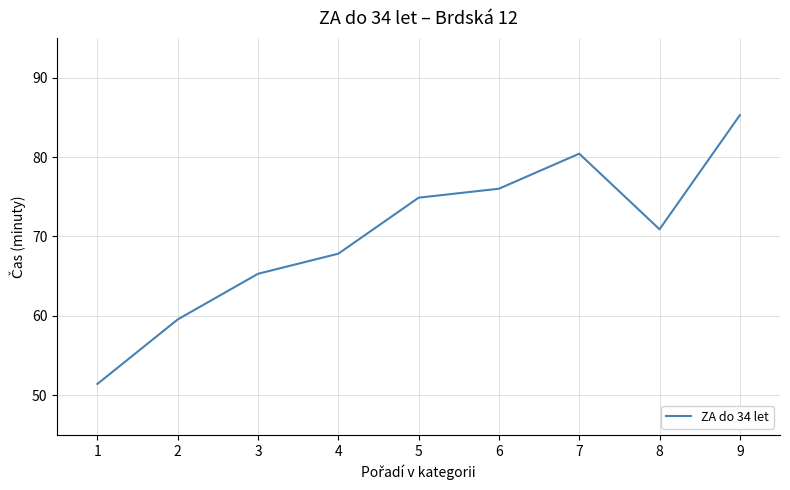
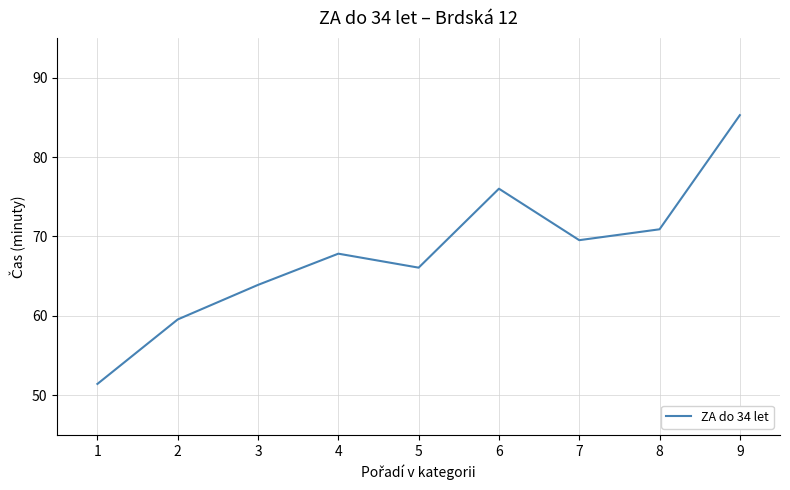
  {
    "1": 51,
    "2": 60,
-   "3": 65,
+   "3": 64,
    "4": 68,
-   "5": 75,
+   "5": 66,
    "6": 76,
-   "7": 80,
+   "7": 70,
    "8": 71,
    "9": 85
  }
